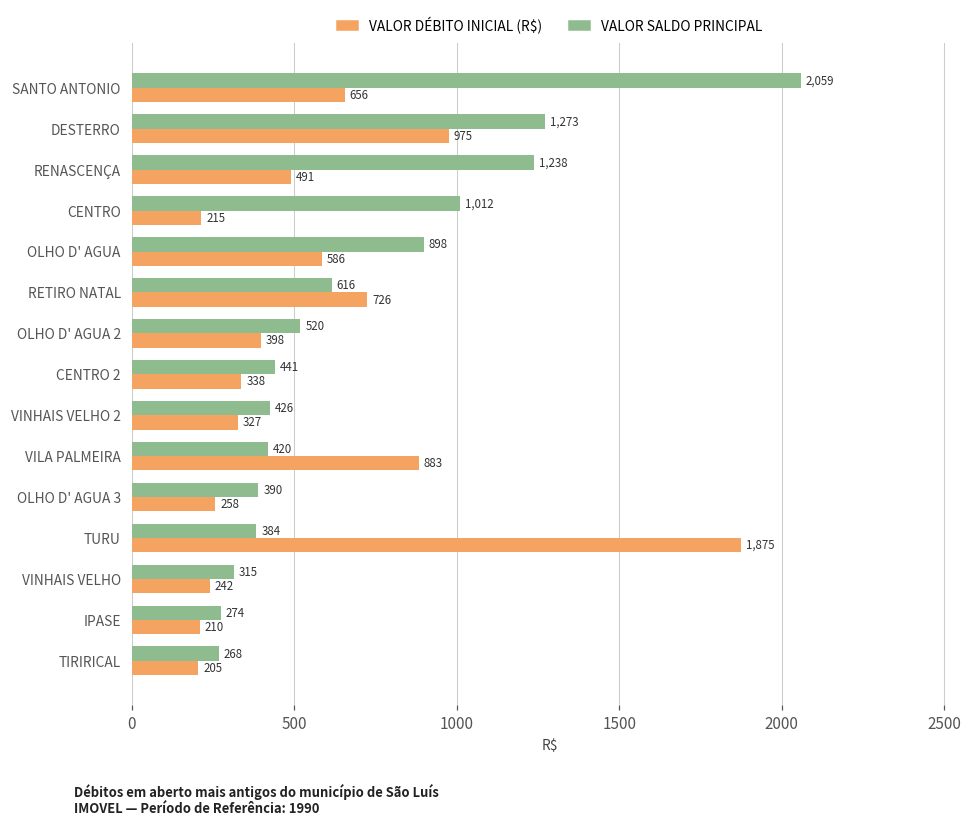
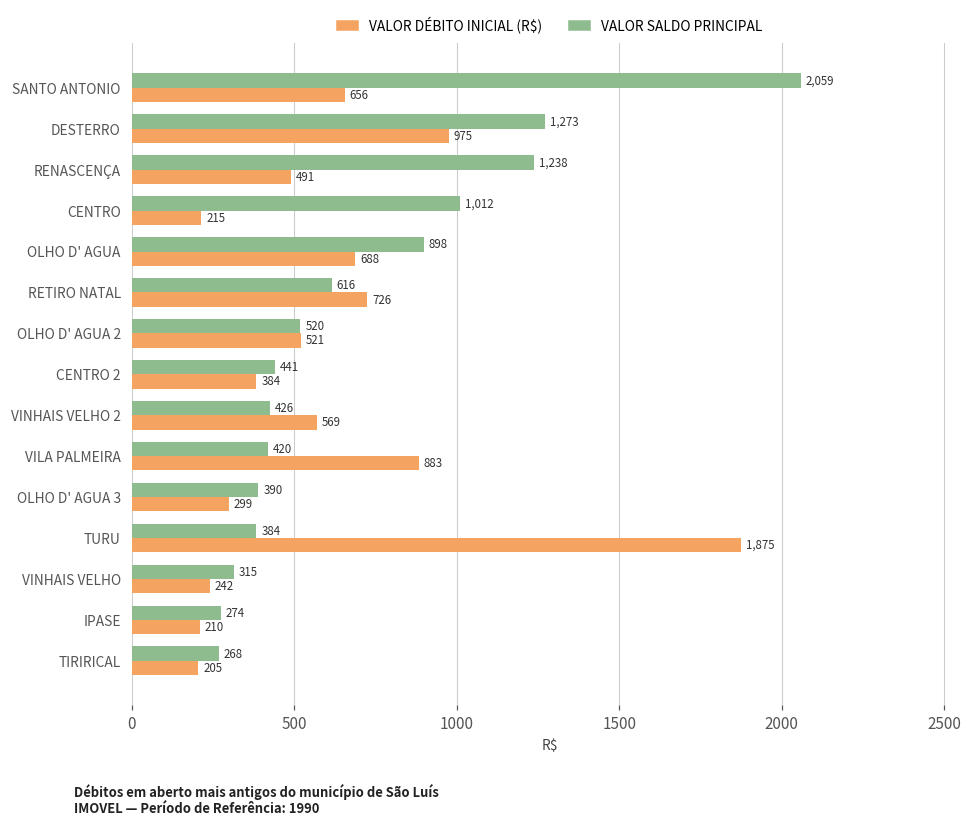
  {
    "VALOR DÉBITO INICIAL (R$)": {
      "SANTO ANTONIO": "656",
      "DESTERRO": "975",
      "RENASCENÇA": "491",
      "CENTRO": "215",
-     "OLHO D' AGUA": "586",
+     "OLHO D' AGUA": "688",
      "RETIRO NATAL": "726",
-     "OLHO D' AGUA 2": "398",
-     "CENTRO 2": "338",
-     "VINHAIS VELHO 2": "327",
+     "OLHO D' AGUA 2": "521",
+     "CENTRO 2": "384",
+     "VINHAIS VELHO 2": "569",
      "VILA PALMEIRA": "883",
-     "OLHO D' AGUA 3": "258",
+     "OLHO D' AGUA 3": "299",
      "TURU": "1,875",
      "VINHAIS VELHO": "242",
      "IPASE": "210",
      "TIRIRICAL": "205"
    }
  }
